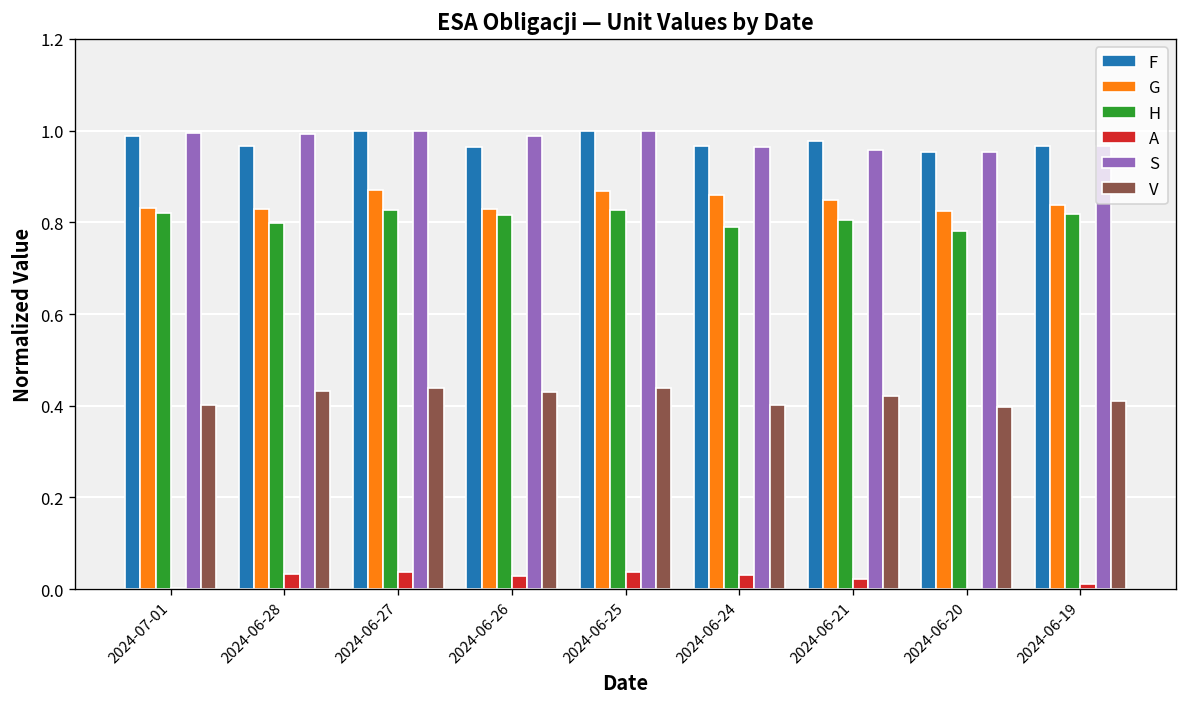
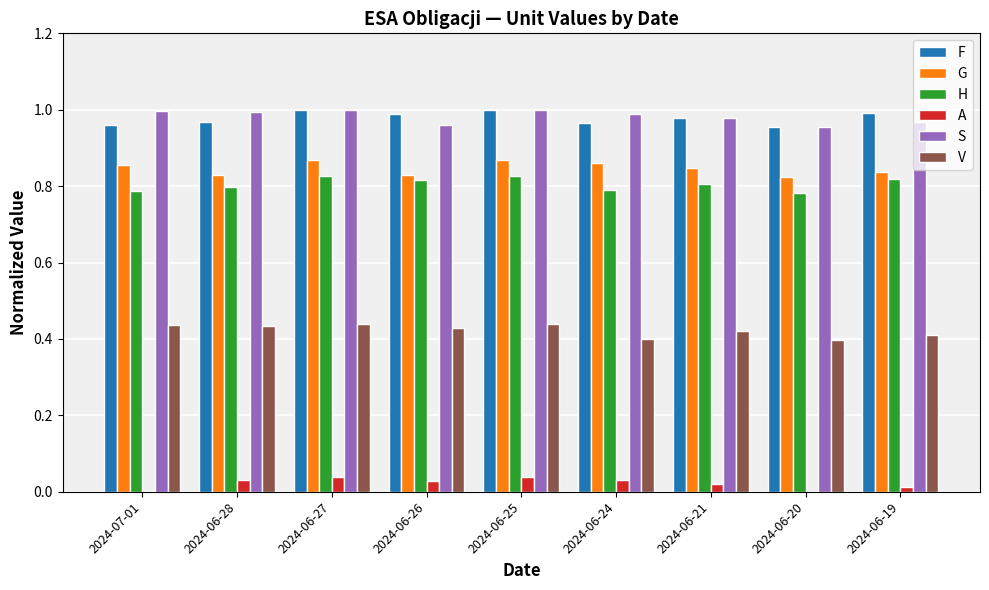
  {
    "F": {
-     "2024-07-01": 0.99,
+     "2024-07-01": 0.96,
      "2024-06-28": 0.97,
      "2024-06-27": 1.00,
-     "2024-06-26": 0.97,
+     "2024-06-26": 0.99,
      "2024-06-25": 1.00,
      "2024-06-24": 0.97,
      "2024-06-21": 0.98,
      "2024-06-20": 0.95,
-     "2024-06-19": 0.97
+     "2024-06-19": 0.99
    },
    "G": {
-     "2024-07-01": 0.83,
+     "2024-07-01": 0.85,
      "2024-06-28": 0.83,
      "2024-06-27": 0.87,
      "2024-06-26": 0.83,
      "2024-06-25": 0.87,
      "2024-06-24": 0.86,
      "2024-06-21": 0.85,
      "2024-06-20": 0.82,
      "2024-06-19": 0.84
    },
    "H": {
-     "2024-07-01": 0.82,
+     "2024-07-01": 0.79,
      "2024-06-28": 0.80,
      "2024-06-27": 0.83,
      "2024-06-26": 0.82,
      "2024-06-25": 0.83,
      "2024-06-24": 0.79,
      "2024-06-21": 0.81,
      "2024-06-20": 0.78,
      "2024-06-19": 0.82
    },
    "A": {
      "2024-06-28": 0.03,
      "2024-06-27": 0.04,
      "2024-06-26": 0.03,
      "2024-06-25": 0.04,
      "2024-06-24": 0.03,
      "2024-06-21": 0.02,
      "2024-06-20": 0.00,
      "2024-06-19": 0.01
    },
    "S": {
      "2024-07-01": 1.00,
      "2024-06-28": 0.99,
      "2024-06-27": 1.00,
-     "2024-06-26": 0.99,
+     "2024-06-26": 0.96,
      "2024-06-25": 1.00,
-     "2024-06-24": 0.96,
-     "2024-06-21": 0.96,
+     "2024-06-24": 0.99,
+     "2024-06-21": 0.98,
      "2024-06-20": 0.95
    },
    "V": {
-     "2024-07-01": 0.40,
+     "2024-07-01": 0.44,
      "2024-06-28": 0.43,
      "2024-06-27": 0.44,
      "2024-06-26": 0.43,
      "2024-06-25": 0.44,
      "2024-06-24": 0.40,
      "2024-06-21": 0.42,
      "2024-06-20": 0.40,
      "2024-06-19": 0.41
    }
  }
